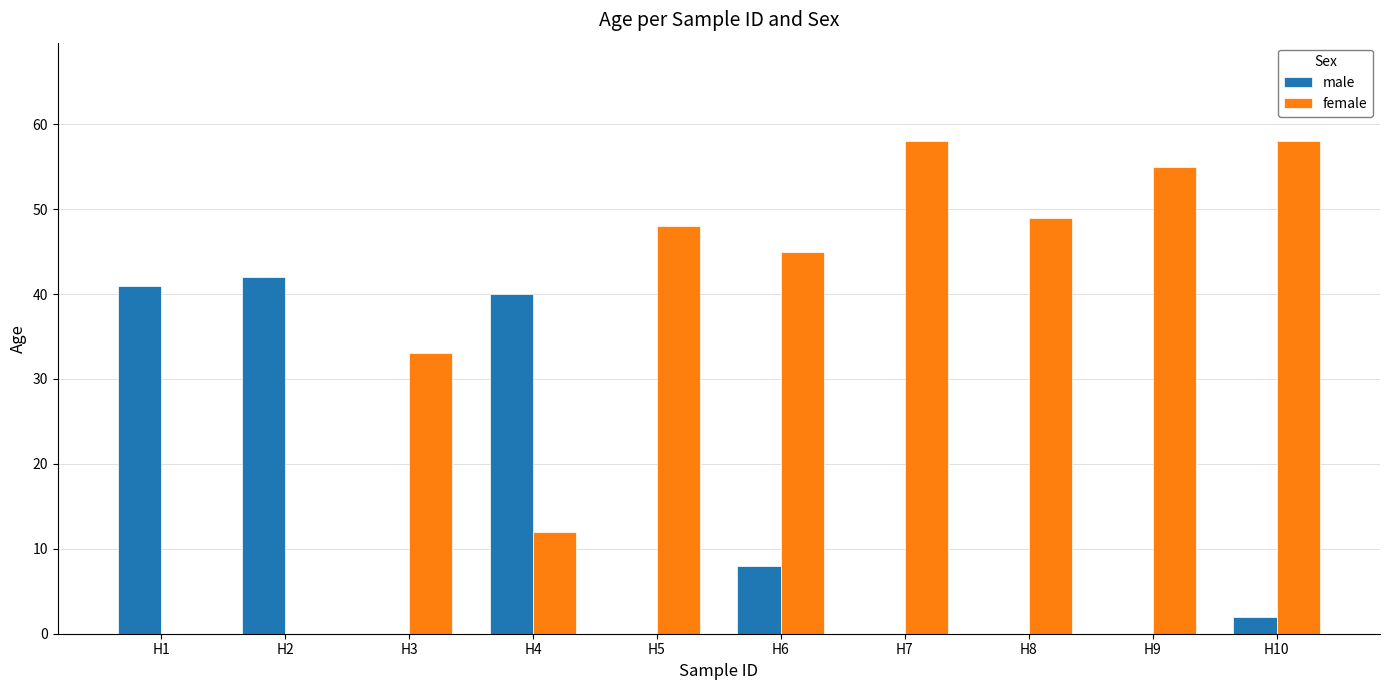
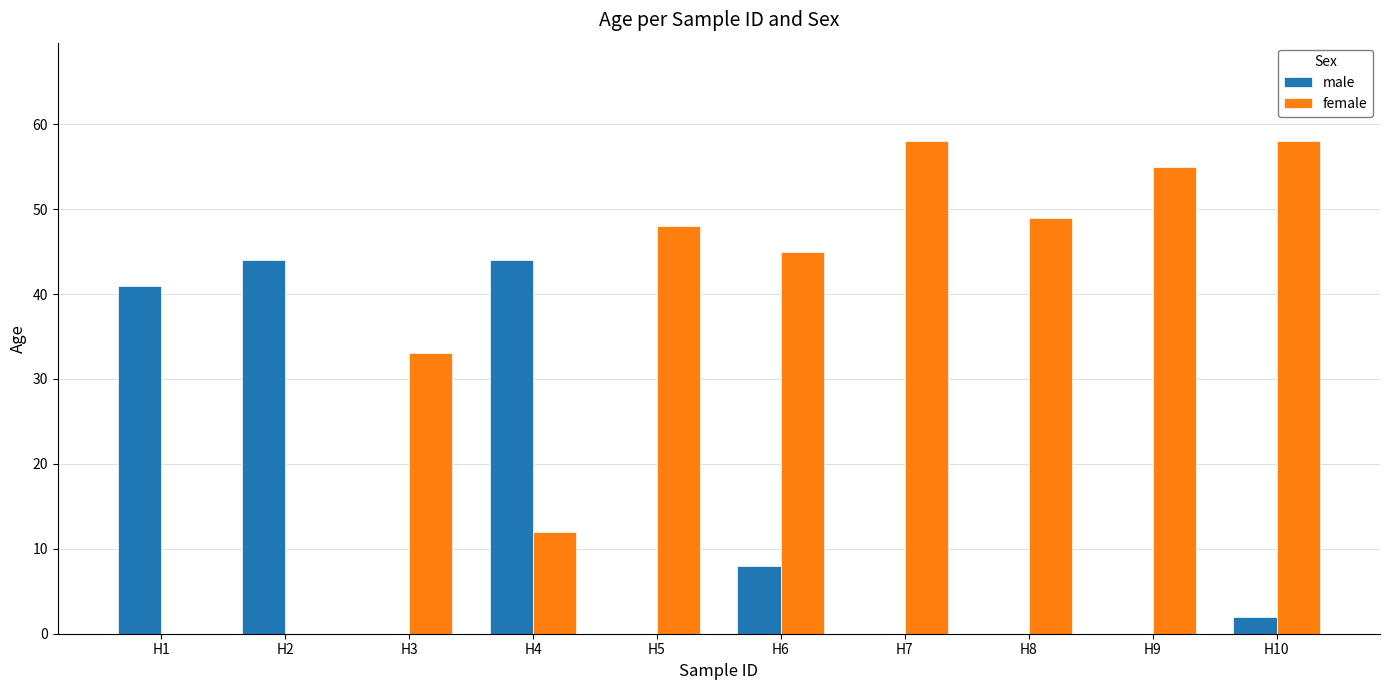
  {
    "male": {
      "H1": 41,
-     "H2": 42,
+     "H2": 44,
      "H3": 0,
-     "H4": 40,
+     "H4": 44,
      "H5": 0,
      "H6": 8,
      "H7": 0,
      "H8": 0,
      "H9": 0,
      "H10": 2
    },
    "female": {
      "H1": 0,
      "H2": 0,
      "H3": 33,
      "H4": 12,
      "H5": 48,
      "H6": 45,
      "H7": 58,
      "H8": 49,
      "H9": 55,
      "H10": 58
    }
  }
